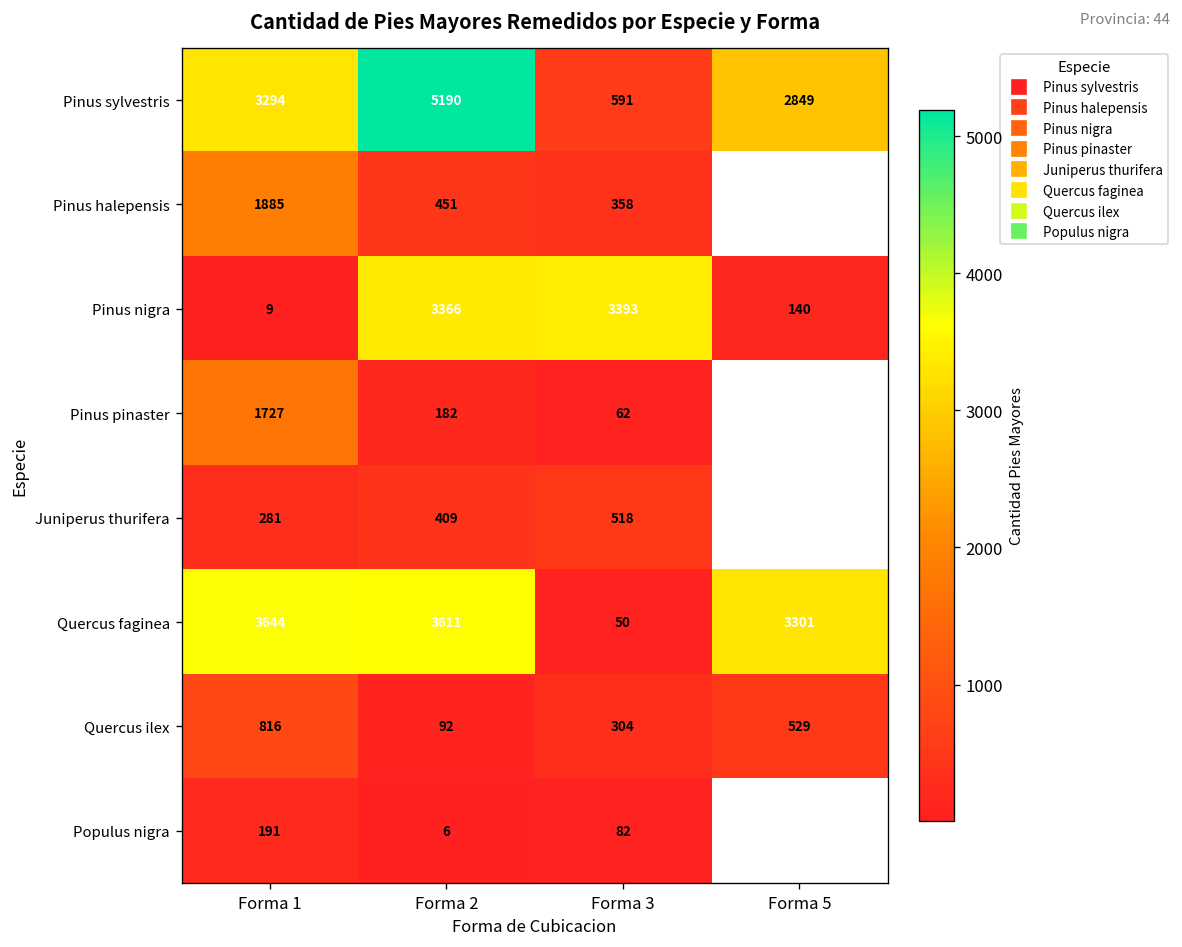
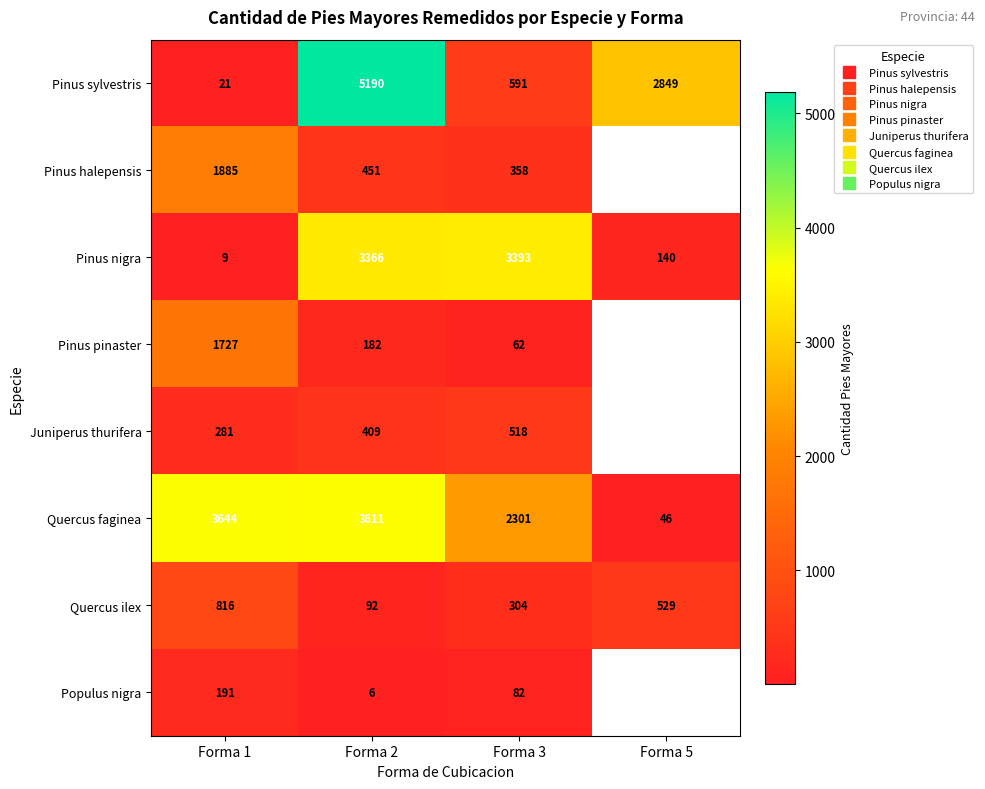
  {
    "Pinus sylvestris": {
-     "Forma 1": 3294,
+     "Forma 1": 21,
      "Forma 2": 5190,
      "Forma 3": 591,
      "Forma 5": 2849
    },
    "Pinus halepensis": {
      "Forma 1": 1885,
      "Forma 2": 451,
      "Forma 3": 358
    },
    "Pinus nigra": {
      "Forma 1": 9,
      "Forma 2": 3366,
      "Forma 3": 3393,
      "Forma 5": 140
    },
    "Pinus pinaster": {
      "Forma 1": 1727,
      "Forma 2": 182,
      "Forma 3": 62
    },
    "Juniperus thurifera": {
      "Forma 1": 281,
      "Forma 2": 409,
      "Forma 3": 518
    },
    "Quercus faginea": {
      "Forma 1": 3644,
      "Forma 2": 3611,
-     "Forma 3": 50,
-     "Forma 5": 3301
+     "Forma 3": 2301,
+     "Forma 5": 46
    },
    "Quercus ilex": {
      "Forma 1": 816,
      "Forma 2": 92,
      "Forma 3": 304,
      "Forma 5": 529
    },
    "Populus nigra": {
      "Forma 1": 191,
      "Forma 2": 6,
      "Forma 3": 82
    }
  }
